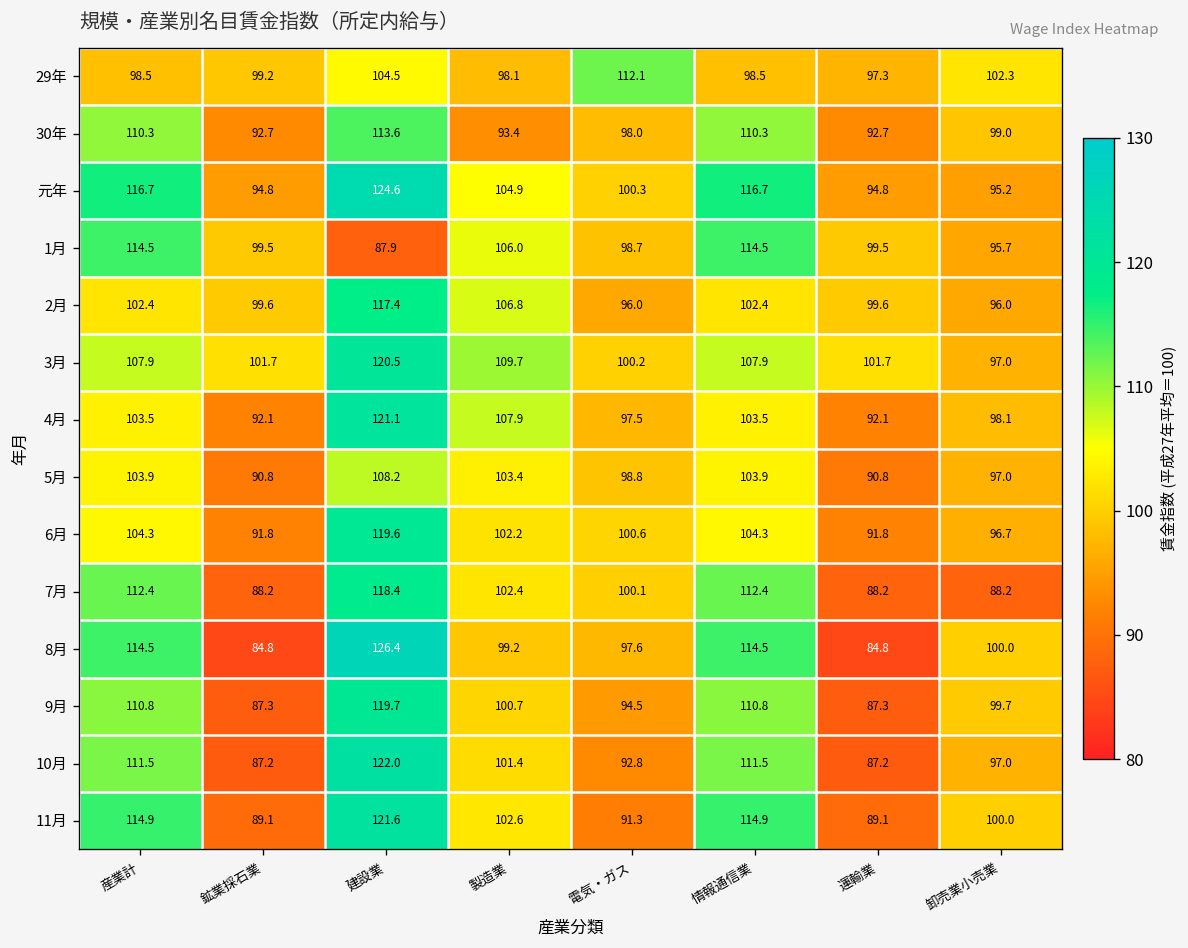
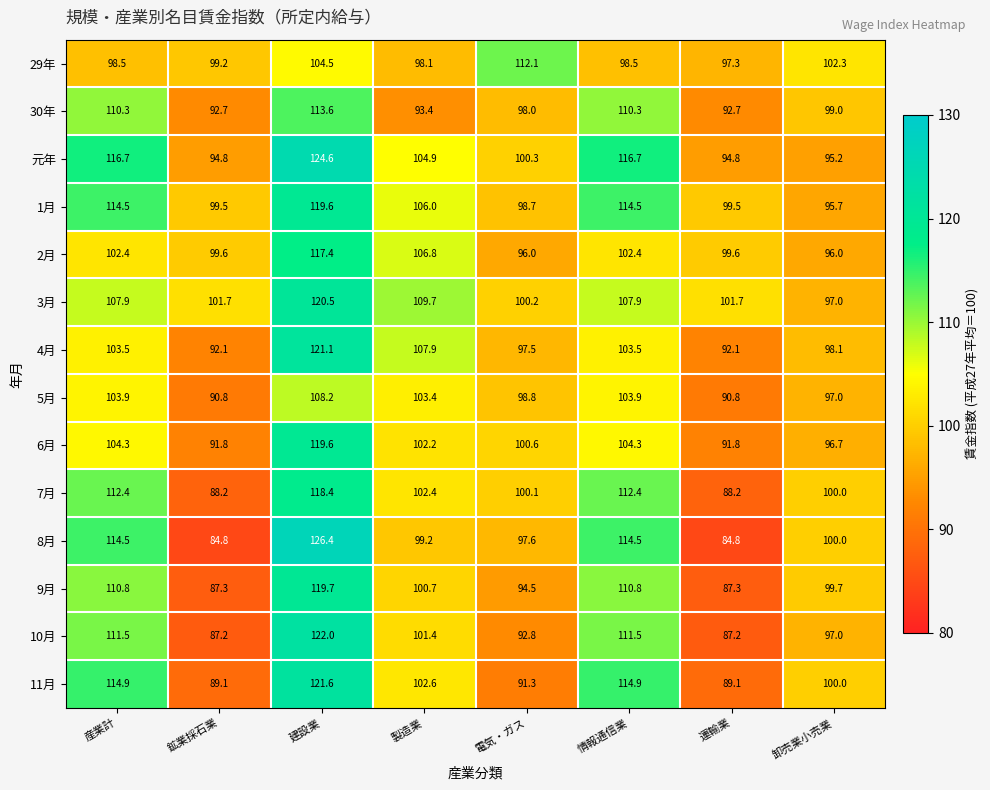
  {
    "29年": {
      "産業計": 98.5,
      "鉱業採石業": 99.2,
      "建設業": 104.5,
      "製造業": 98.1,
      "電気・ガス": 112.1,
      "情報通信業": 98.5,
      "運輸業": 97.3,
      "卸売業小売業": 102.3
    },
    "30年": {
      "産業計": 110.3,
      "鉱業採石業": 92.7,
      "建設業": 113.6,
      "製造業": 93.4,
      "電気・ガス": 98.0,
      "情報通信業": 110.3,
      "運輸業": 92.7,
      "卸売業小売業": 99.0
    },
    "元年": {
      "産業計": 116.7,
      "鉱業採石業": 94.8,
      "建設業": 124.6,
      "製造業": 104.9,
      "電気・ガス": 100.3,
      "情報通信業": 116.7,
      "運輸業": 94.8,
      "卸売業小売業": 95.2
    },
    "1月": {
      "産業計": 114.5,
      "鉱業採石業": 99.5,
-     "建設業": 87.9,
+     "建設業": 119.6,
      "製造業": 106.0,
      "電気・ガス": 98.7,
      "情報通信業": 114.5,
      "運輸業": 99.5,
      "卸売業小売業": 95.7
    },
    "2月": {
      "産業計": 102.4,
      "鉱業採石業": 99.6,
      "建設業": 117.4,
      "製造業": 106.8,
      "電気・ガス": 96.0,
      "情報通信業": 102.4,
      "運輸業": 99.6,
      "卸売業小売業": 96.0
    },
    "3月": {
      "産業計": 107.9,
      "鉱業採石業": 101.7,
      "建設業": 120.5,
      "製造業": 109.7,
      "電気・ガス": 100.2,
      "情報通信業": 107.9,
      "運輸業": 101.7,
      "卸売業小売業": 97.0
    },
    "4月": {
      "産業計": 103.5,
      "鉱業採石業": 92.1,
      "建設業": 121.1,
      "製造業": 107.9,
      "電気・ガス": 97.5,
      "情報通信業": 103.5,
      "運輸業": 92.1,
      "卸売業小売業": 98.1
    },
    "5月": {
      "産業計": 103.9,
      "鉱業採石業": 90.8,
      "建設業": 108.2,
      "製造業": 103.4,
      "電気・ガス": 98.8,
      "情報通信業": 103.9,
      "運輸業": 90.8,
      "卸売業小売業": 97.0
    },
    "6月": {
      "産業計": 104.3,
      "鉱業採石業": 91.8,
      "建設業": 119.6,
      "製造業": 102.2,
      "電気・ガス": 100.6,
      "情報通信業": 104.3,
      "運輸業": 91.8,
      "卸売業小売業": 96.7
    },
    "7月": {
      "産業計": 112.4,
      "鉱業採石業": 88.2,
      "建設業": 118.4,
      "製造業": 102.4,
      "電気・ガス": 100.1,
      "情報通信業": 112.4,
      "運輸業": 88.2,
-     "卸売業小売業": 88.2
+     "卸売業小売業": 100.0
    },
    "8月": {
      "産業計": 114.5,
      "鉱業採石業": 84.8,
      "建設業": 126.4,
      "製造業": 99.2,
      "電気・ガス": 97.6,
      "情報通信業": 114.5,
      "運輸業": 84.8,
      "卸売業小売業": 100.0
    },
    "9月": {
      "産業計": 110.8,
      "鉱業採石業": 87.3,
      "建設業": 119.7,
      "製造業": 100.7,
      "電気・ガス": 94.5,
      "情報通信業": 110.8,
      "運輸業": 87.3,
      "卸売業小売業": 99.7
    },
    "10月": {
      "産業計": 111.5,
      "鉱業採石業": 87.2,
      "建設業": 122.0,
      "製造業": 101.4,
      "電気・ガス": 92.8,
      "情報通信業": 111.5,
      "運輸業": 87.2,
      "卸売業小売業": 97.0
    },
    "11月": {
      "産業計": 114.9,
      "鉱業採石業": 89.1,
      "建設業": 121.6,
      "製造業": 102.6,
      "電気・ガス": 91.3,
      "情報通信業": 114.9,
      "運輸業": 89.1,
      "卸売業小売業": 100.0
    }
  }
